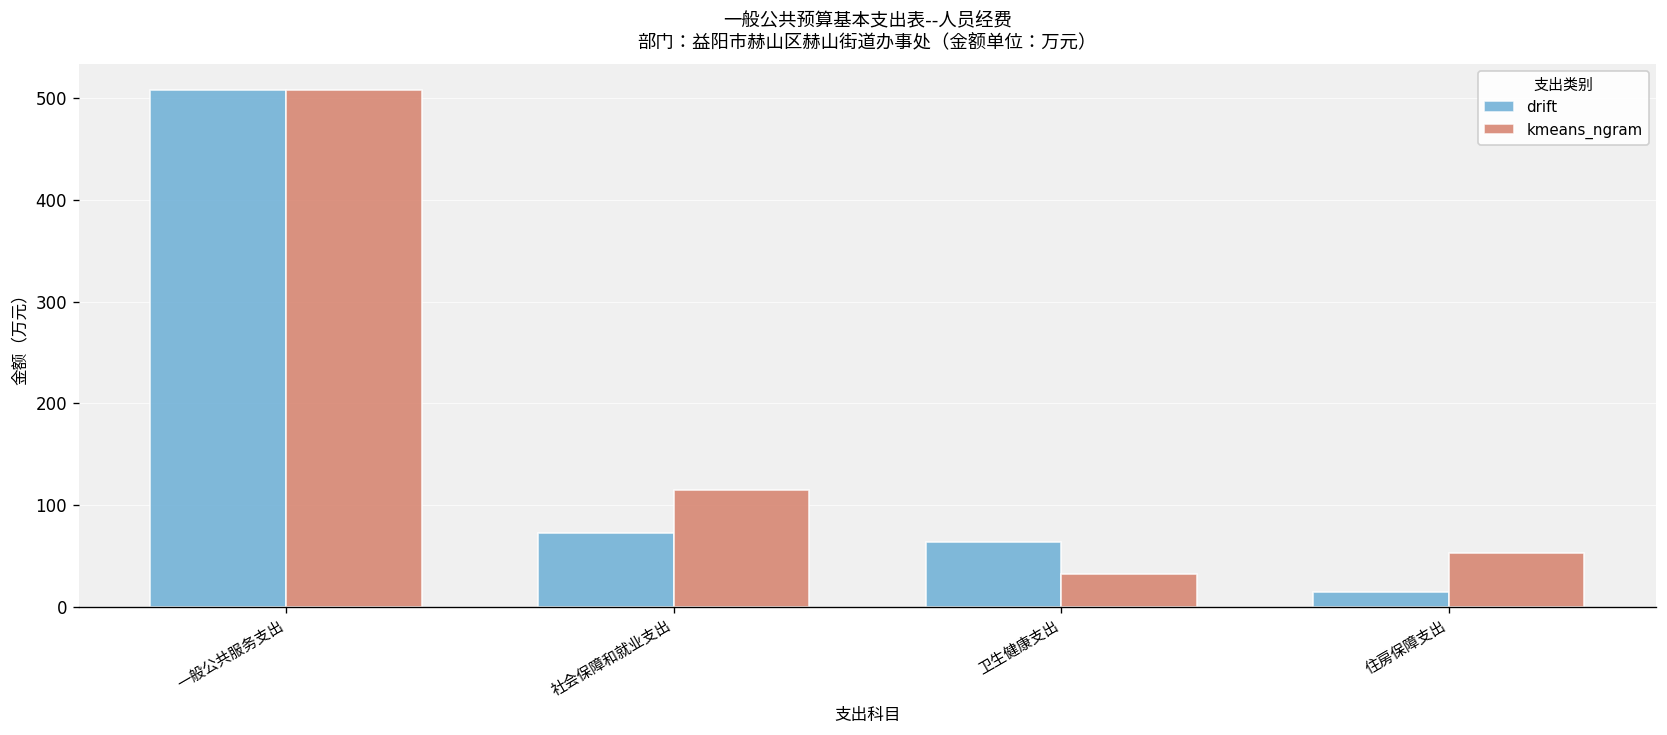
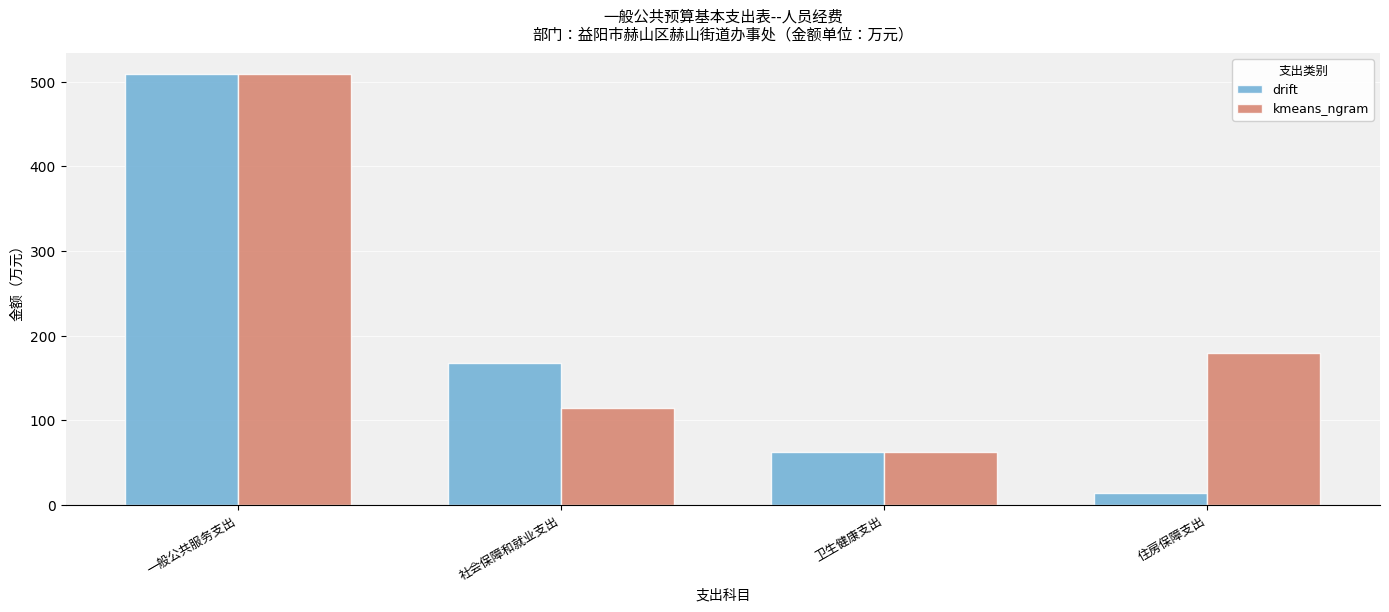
  {
    "drift": {
      "一般公共服务支出": 510,
-     "社会保障和就业支出": 70,
+     "社会保障和就业支出": 170,
      "卫生健康支出": 60,
      "住房保障支出": 10
    },
    "kmeans_ngram": {
      "一般公共服务支出": 510,
      "社会保障和就业支出": 110,
-     "卫生健康支出": 30,
-     "住房保障支出": 50
+     "卫生健康支出": 60,
+     "住房保障支出": 180
    }
  }
